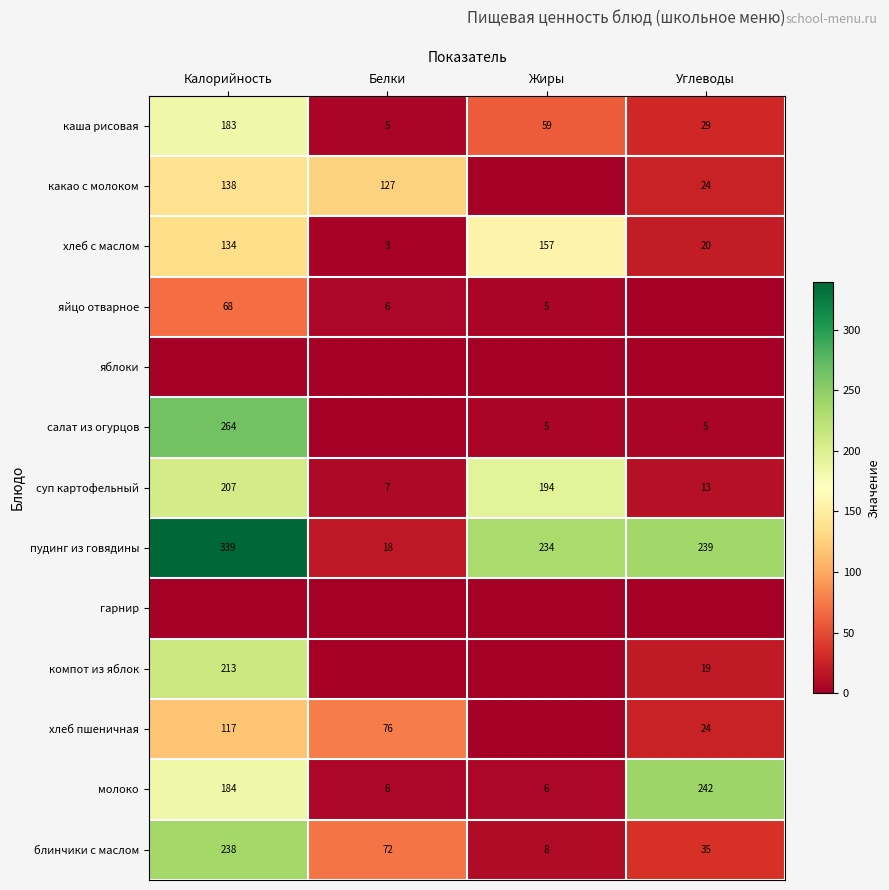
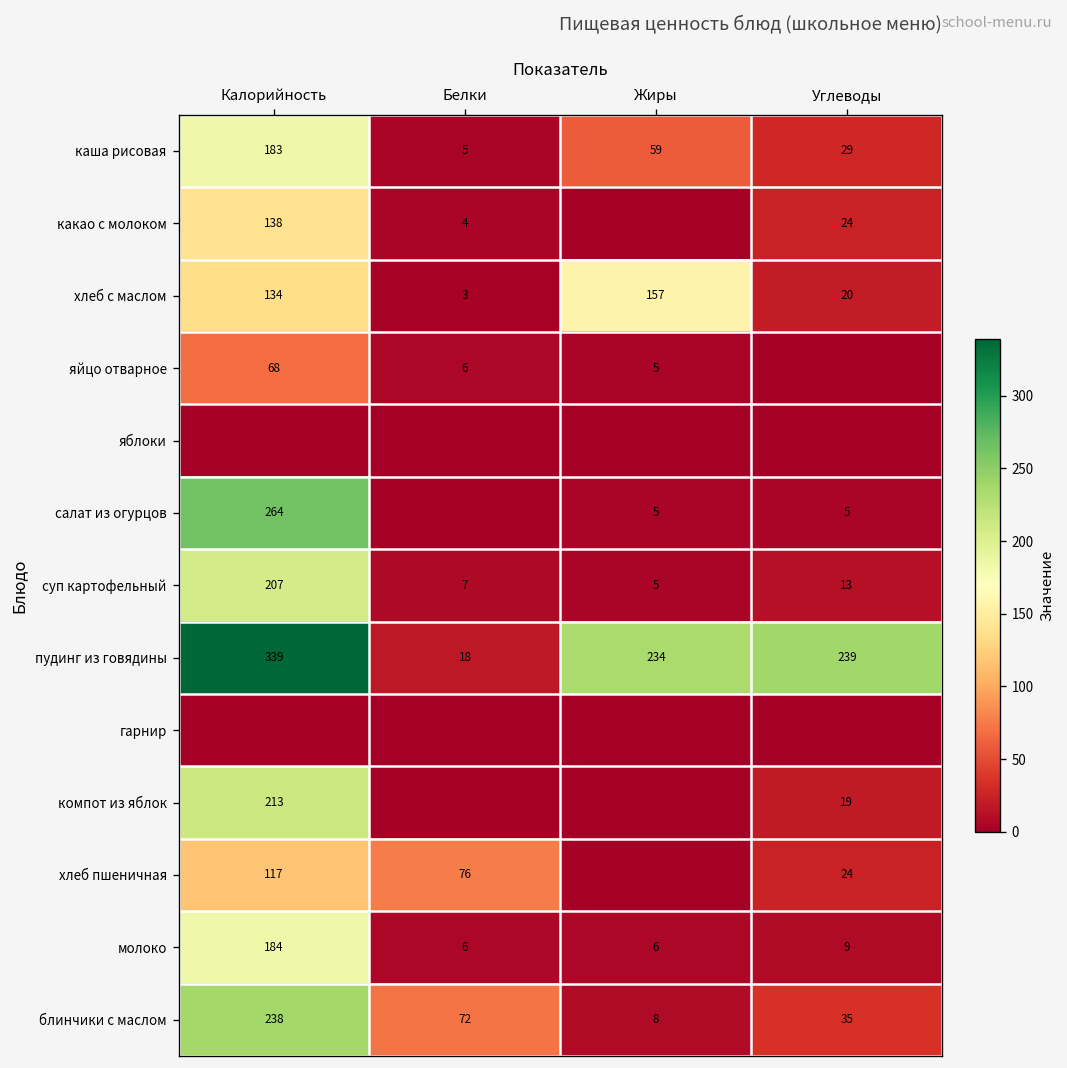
  {
    "каша рисовая": {
      "Калорийность": 183,
      "Белки": 5,
      "Жиры": 59,
      "Углеводы": 29
    },
    "какао с молоком": {
      "Калорийность": 138,
-     "Белки": 127,
+     "Белки": 4,
      "Углеводы": 24
    },
    "хлеб с маслом": {
      "Калорийность": 134,
      "Белки": 3,
      "Жиры": 157,
      "Углеводы": 20
    },
    "яйцо отварное": {
      "Калорийность": 68,
      "Белки": 6,
      "Жиры": 5
    },
    "салат из огурцов": {
      "Калорийность": 264,
      "Жиры": 5,
      "Углеводы": 5
    },
    "суп картофельный": {
      "Калорийность": 207,
      "Белки": 7,
-     "Жиры": 194,
+     "Жиры": 5,
      "Углеводы": 13
    },
    "пудинг из говядины": {
      "Калорийность": 339,
      "Белки": 18,
      "Жиры": 234,
      "Углеводы": 239
    },
    "компот из яблок": {
      "Калорийность": 213,
      "Углеводы": 19
    },
    "хлеб пшеничная": {
      "Калорийность": 117,
      "Белки": 76,
      "Углеводы": 24
    },
    "молоко": {
      "Калорийность": 184,
      "Белки": 6,
      "Жиры": 6,
-     "Углеводы": 242
+     "Углеводы": 9
    },
    "блинчики с маслом": {
      "Калорийность": 238,
      "Белки": 72,
      "Жиры": 8,
      "Углеводы": 35
    }
  }
